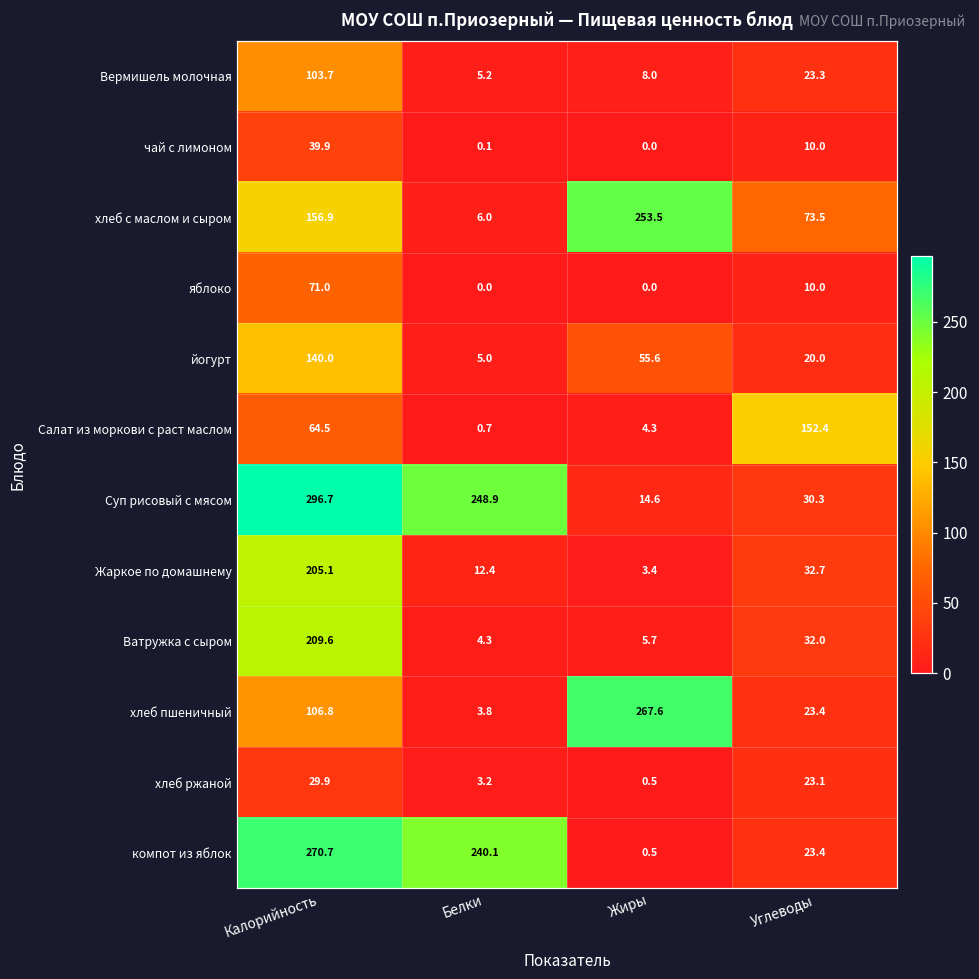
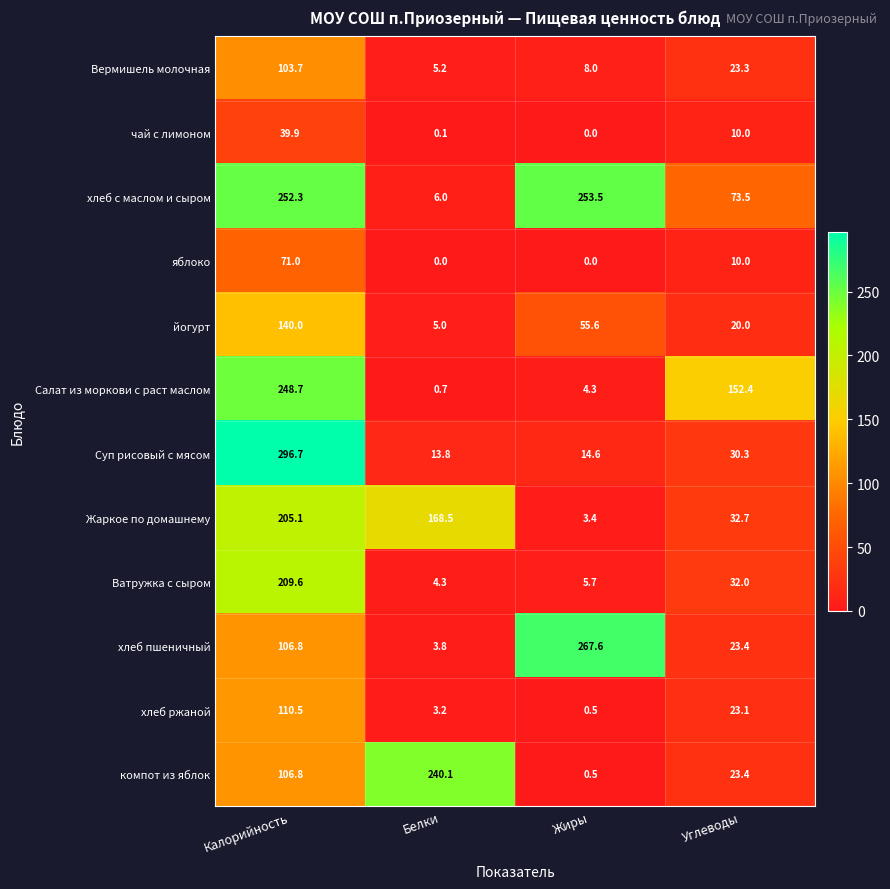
  {
    "Вермишель молочная": {
      "Калорийность": 103.7,
      "Белки": 5.2,
      "Жиры": 8.0,
      "Углеводы": 23.3
    },
    "чай с лимоном": {
      "Калорийность": 39.9,
      "Белки": 0.1,
      "Жиры": 0.0,
      "Углеводы": 10.0
    },
    "хлеб с маслом и сыром": {
-     "Калорийность": 156.9,
+     "Калорийность": 252.3,
      "Белки": 6.0,
      "Жиры": 253.5,
      "Углеводы": 73.5
    },
    "яблоко": {
      "Калорийность": 71.0,
      "Белки": 0.0,
      "Жиры": 0.0,
      "Углеводы": 10.0
    },
    "йогурт": {
      "Калорийность": 140.0,
      "Белки": 5.0,
      "Жиры": 55.6,
      "Углеводы": 20.0
    },
    "Салат из моркови с раст маслом": {
-     "Калорийность": 64.5,
+     "Калорийность": 248.7,
      "Белки": 0.7,
      "Жиры": 4.3,
      "Углеводы": 152.4
    },
    "Суп рисовый с мясом": {
      "Калорийность": 296.7,
-     "Белки": 248.9,
+     "Белки": 13.8,
      "Жиры": 14.6,
      "Углеводы": 30.3
    },
    "Жаркое по домашнему": {
      "Калорийность": 205.1,
-     "Белки": 12.4,
+     "Белки": 168.5,
      "Жиры": 3.4,
      "Углеводы": 32.7
    },
    "Ватружка с сыром": {
      "Калорийность": 209.6,
      "Белки": 4.3,
      "Жиры": 5.7,
      "Углеводы": 32.0
    },
    "хлеб пшеничный": {
      "Калорийность": 106.8,
      "Белки": 3.8,
      "Жиры": 267.6,
      "Углеводы": 23.4
    },
    "хлеб ржаной": {
-     "Калорийность": 29.9,
+     "Калорийность": 110.5,
      "Белки": 3.2,
      "Жиры": 0.5,
      "Углеводы": 23.1
    },
    "компот из яблок": {
-     "Калорийность": 270.7,
+     "Калорийность": 106.8,
      "Белки": 240.1,
      "Жиры": 0.5,
      "Углеводы": 23.4
    }
  }
